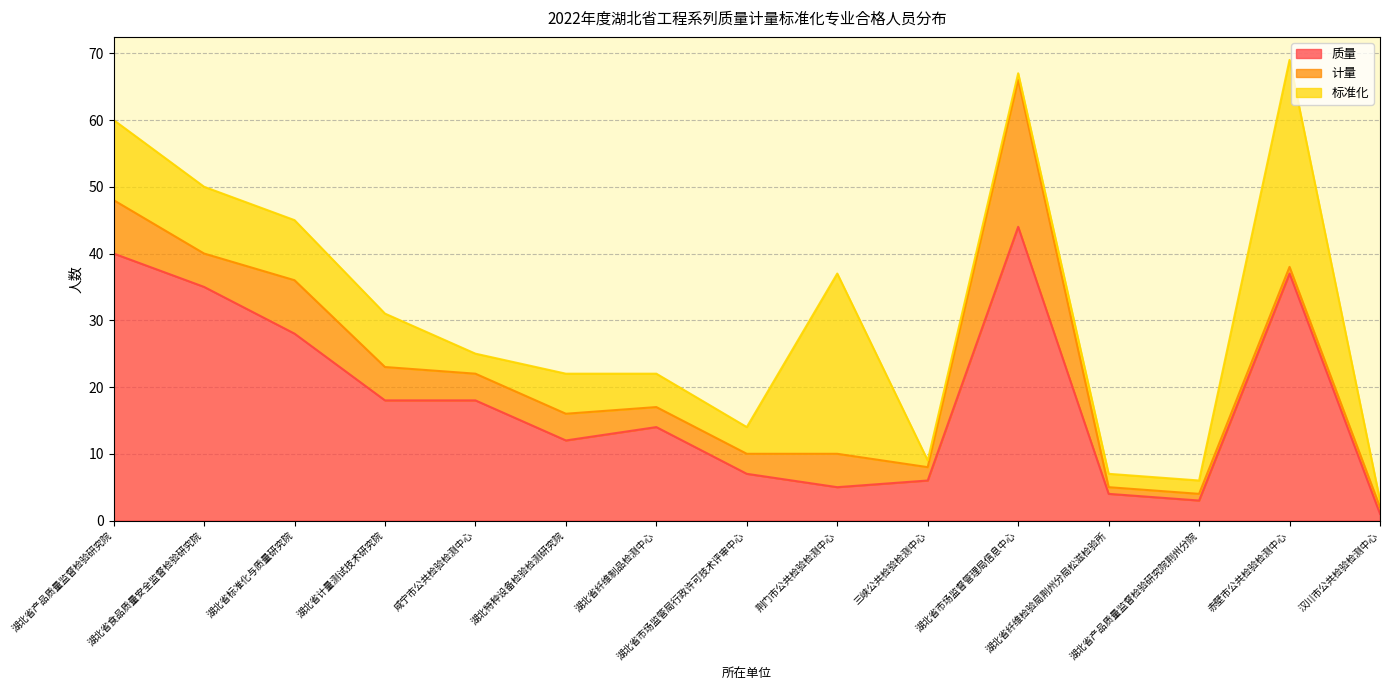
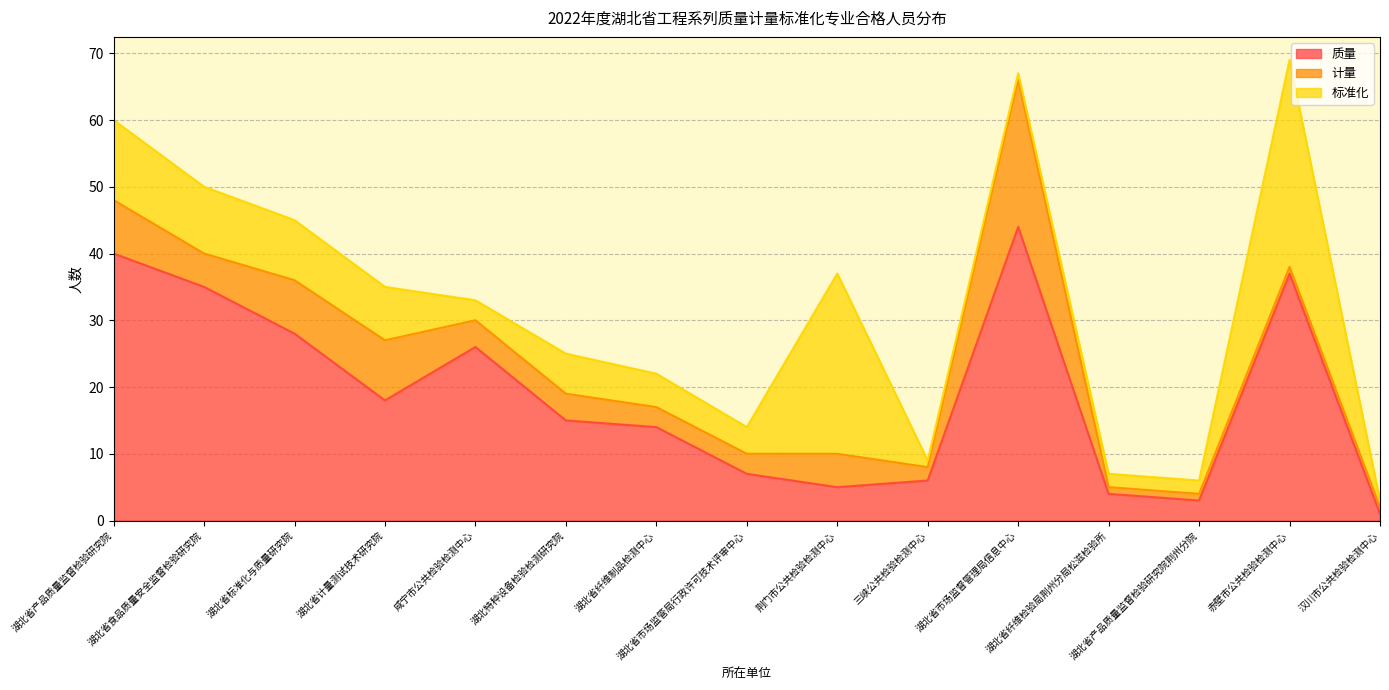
  {
    "质量": {
      "湖北省产品质量监督检验研究院": 40,
      "湖北省食品质量安全监督检验研究院": 35,
      "湖北省标准化与质量研究院": 28,
      "湖北省计量测试技术研究院": 18,
-     "咸宁市公共检验检测中心": 18,
-     "湖北特种设备检验检测研究院": 12,
+     "咸宁市公共检验检测中心": 26,
+     "湖北特种设备检验检测研究院": 15,
      "湖北省纤维制品检测中心": 14,
      "湖北省市场监管局行政许可技术评审中心": 7,
      "荆门市公共检验检测中心": 5,
      "三峡公共检验检测中心": 6,
      "湖北省市场监督管理局信息中心": 44,
      "湖北省纤维检验局荆州分局松滋检验所": 4,
      "湖北省产品质量监督检验研究院荆州分院": 3,
      "赤壁市公共检验检测中心": 37,
      "汉川市公共检验检测中心": 1
    },
    "计量": {
      "湖北省产品质量监督检验研究院": 8,
      "湖北省食品质量安全监督检验研究院": 5,
      "湖北省标准化与质量研究院": 8,
-     "湖北省计量测试技术研究院": 5,
+     "湖北省计量测试技术研究院": 9,
      "咸宁市公共检验检测中心": 4,
      "湖北特种设备检验检测研究院": 4,
      "湖北省纤维制品检测中心": 3,
      "湖北省市场监管局行政许可技术评审中心": 3,
      "荆门市公共检验检测中心": 5,
      "三峡公共检验检测中心": 2,
      "湖北省市场监督管理局信息中心": 22,
      "湖北省纤维检验局荆州分局松滋检验所": 1,
      "湖北省产品质量监督检验研究院荆州分院": 1,
      "赤壁市公共检验检测中心": 1,
      "汉川市公共检验检测中心": 1
    },
    "标准化": {
      "湖北省产品质量监督检验研究院": 12,
      "湖北省食品质量安全监督检验研究院": 10,
      "湖北省标准化与质量研究院": 9,
      "湖北省计量测试技术研究院": 8,
      "咸宁市公共检验检测中心": 3,
      "湖北特种设备检验检测研究院": 6,
      "湖北省纤维制品检测中心": 5,
      "湖北省市场监管局行政许可技术评审中心": 4,
      "荆门市公共检验检测中心": 27,
      "三峡公共检验检测中心": 1,
      "湖北省市场监督管理局信息中心": 1,
      "湖北省纤维检验局荆州分局松滋检验所": 2,
      "湖北省产品质量监督检验研究院荆州分院": 2,
      "赤壁市公共检验检测中心": 31,
      "汉川市公共检验检测中心": 1
    }
  }
